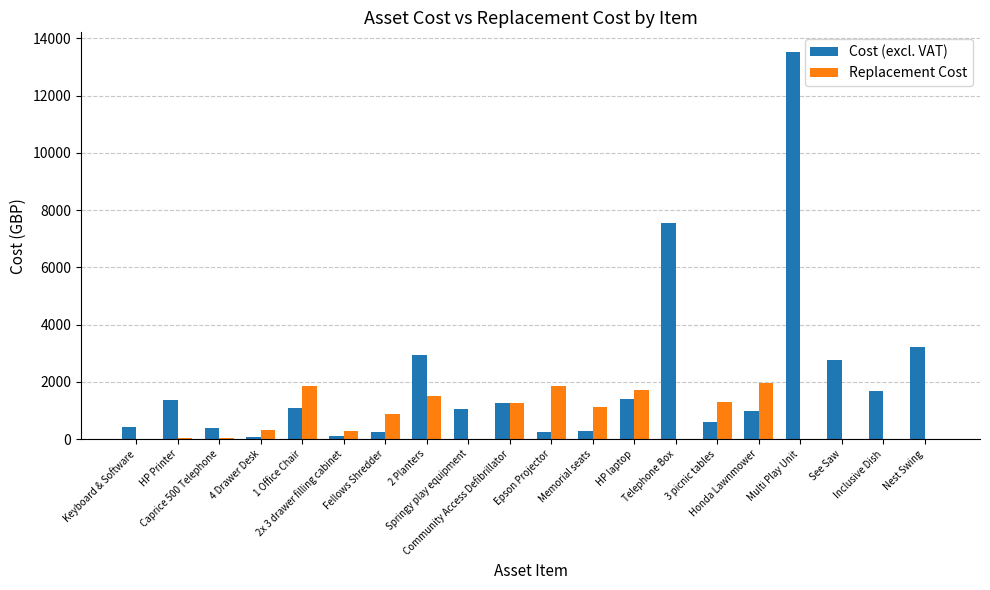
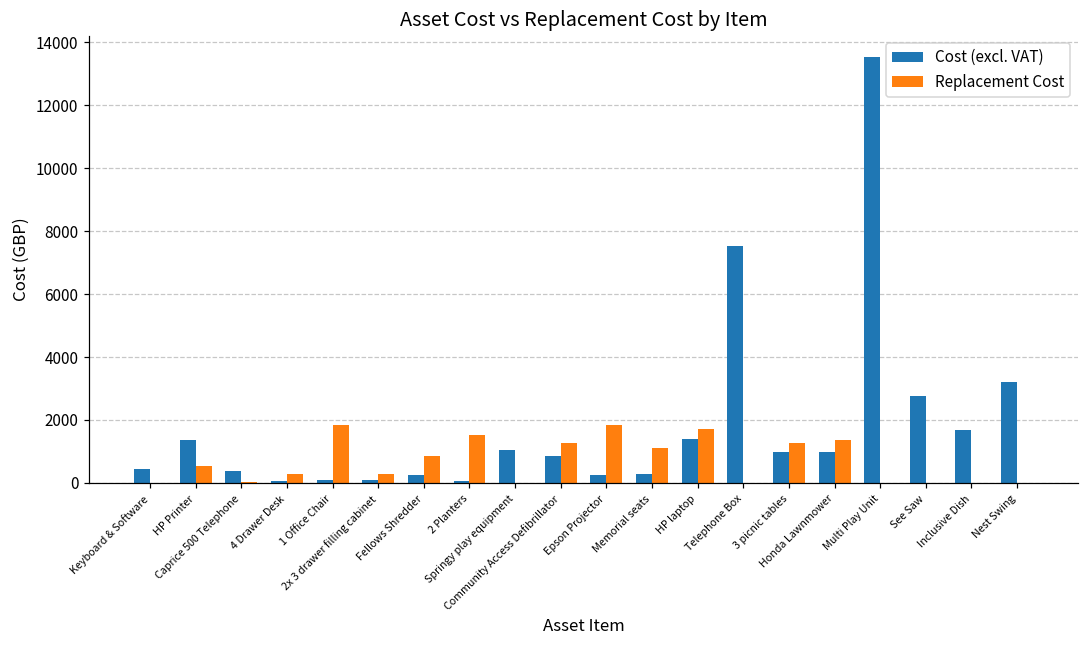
  {
    "Cost (excl. VAT)": {
      "Keyboard & Software": 400,
      "HP Printer": 1400,
      "Caprice 500 Telephone": 400,
-     "1 Office Chair": 1100,
+     "1 Office Chair": 100,
      "2x 3 drawer filling cabinet": 100,
      "Fellows Shredder": 200,
-     "2 Planters": 2900,
+     "2 Planters": 100,
      "Springy play equipment": 1000,
-     "Community Access Defibrillator": 1300,
+     "Community Access Defibrillator": 800,
      "Epson Projector": 300,
      "Memorial seats": 300,
      "HP laptop": 1400,
      "Telephone Box": 7500,
-     "3 picnic tables": 600,
+     "3 picnic tables": 1000,
      "Honda Lawnmower": 1000,
      "Multi Play Unit": 13500,
      "See Saw": 2800,
      "Inclusive Dish": 1700,
      "Nest Swing": 3200
    },
    "Replacement Cost": {
      "Keyboard & Software": 0,
-     "HP Printer": 100,
+     "HP Printer": 600,
      "4 Drawer Desk": 300,
      "1 Office Chair": 1800,
      "2x 3 drawer filling cabinet": 300,
      "Fellows Shredder": 900,
      "2 Planters": 1500,
      "Springy play equipment": 0,
      "Community Access Defibrillator": 1300,
      "Epson Projector": 1900,
      "Memorial seats": 1100,
      "HP laptop": 1700,
      "Telephone Box": 0,
      "3 picnic tables": 1300,
-     "Honda Lawnmower": 2000,
+     "Honda Lawnmower": 1400,
      "Multi Play Unit": 0,
      "See Saw": 0,
      "Inclusive Dish": 0,
      "Nest Swing": 0
    }
  }
